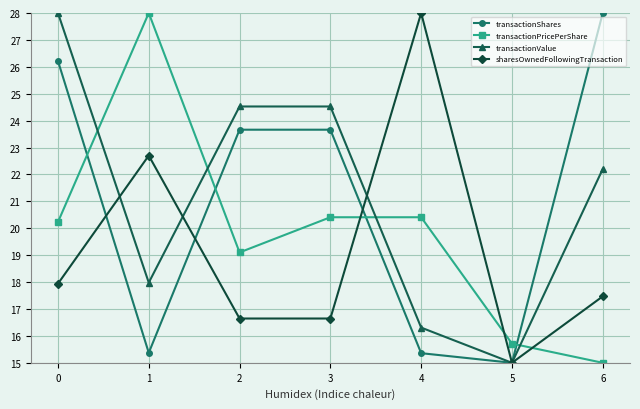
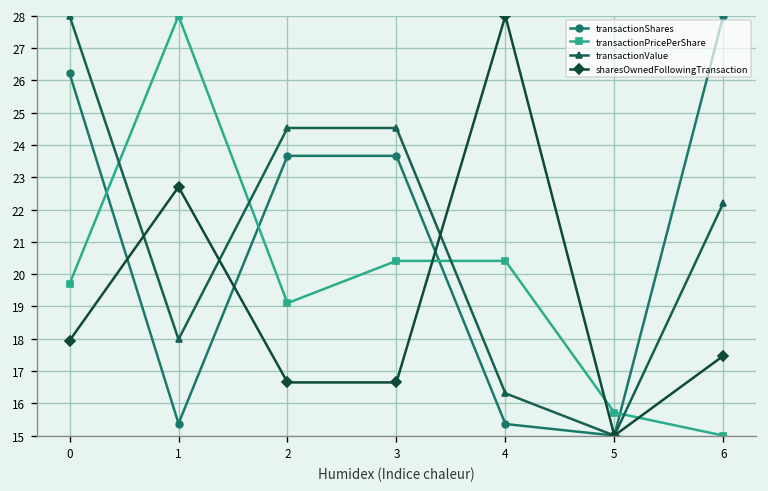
  {
    "transactionPricePerShare": {
-     "0": 20.2,
+     "0": 19.7,
      "1": 28.0,
      "2": 19.1,
      "3": 20.4,
      "4": 20.4,
      "5": 15.7,
      "6": 15.0
    }
  }
